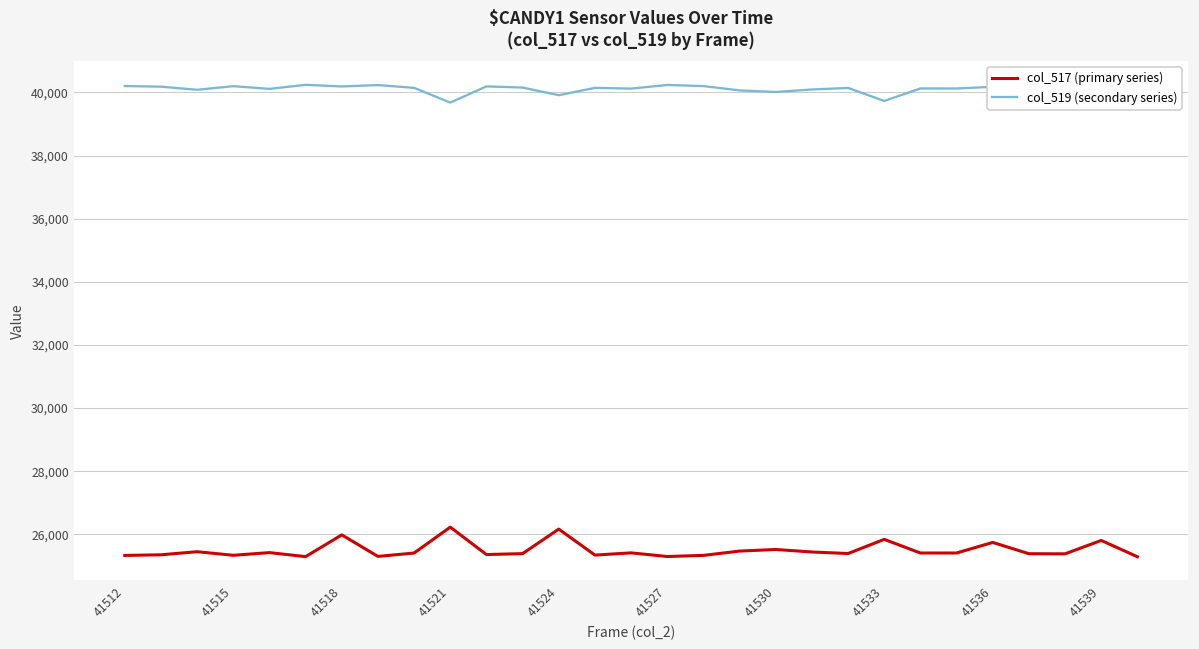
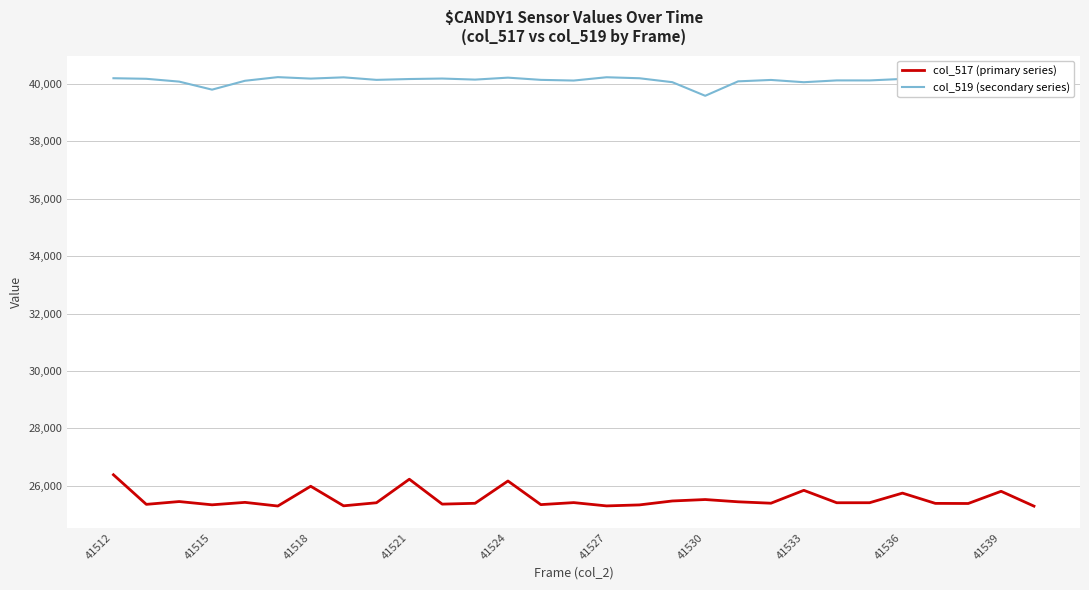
  {
    "col_517 (primary series)": {
-     "41512": "25,300",
+     "41512": "26,400",
      "41515": "25,300",
      "41518": "26,000",
      "41521": "26,200",
      "41524": "26,200",
      "41527": "25,300",
      "41530": "25,500",
      "41533": "25,800",
      "41536": "25,700",
      "41539": "25,800"
    },
    "col_519 (secondary series)": {
      "41512": "40,200",
-     "41515": "40,200",
+     "41515": "39,800",
      "41518": "40,200",
-     "41521": "39,700",
-     "41524": "39,900",
+     "41521": "40,200",
+     "41524": "40,200",
      "41527": "40,200",
-     "41530": "40,000",
-     "41533": "39,700"
+     "41530": "39,600",
+     "41533": "40,100"
    }
  }
